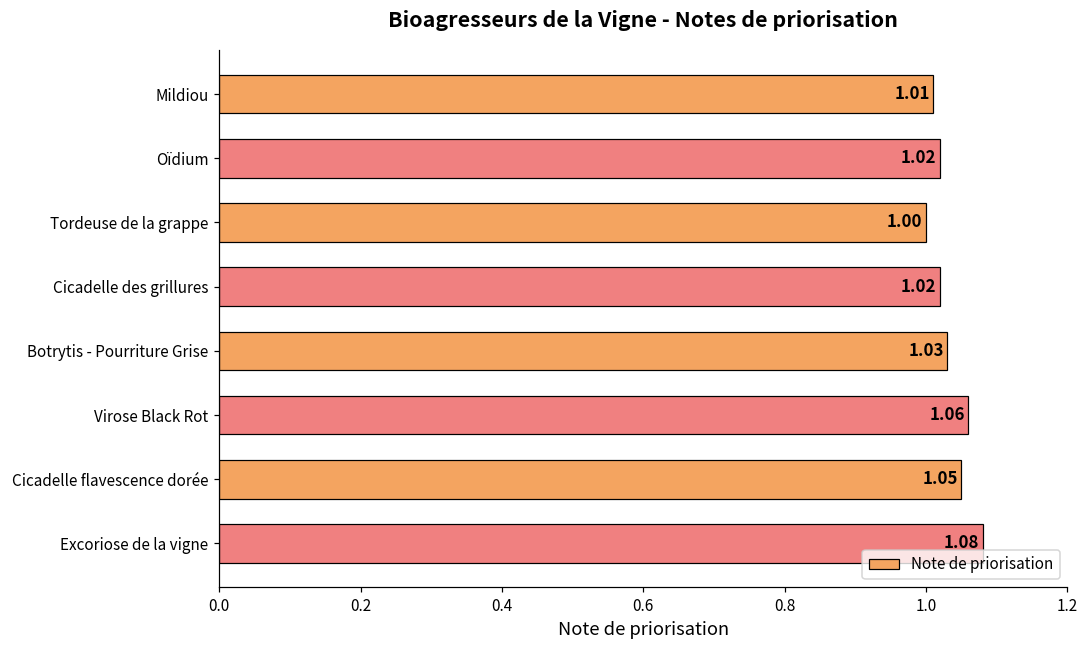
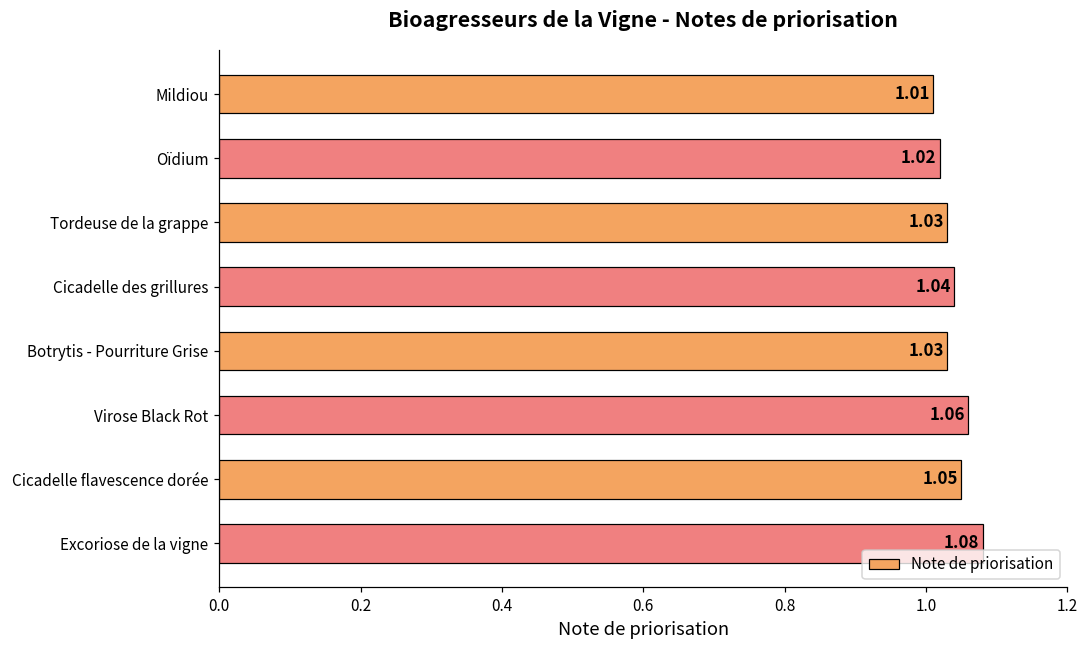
  {
    "Mildiou": 1.01,
    "Oïdium": 1.02,
-   "Tordeuse de la grappe": 1.00,
-   "Cicadelle des grillures": 1.02,
+   "Tordeuse de la grappe": 1.03,
+   "Cicadelle des grillures": 1.04,
    "Botrytis - Pourriture Grise": 1.03,
    "Virose Black Rot": 1.06,
    "Cicadelle flavescence dorée": 1.05
  }
